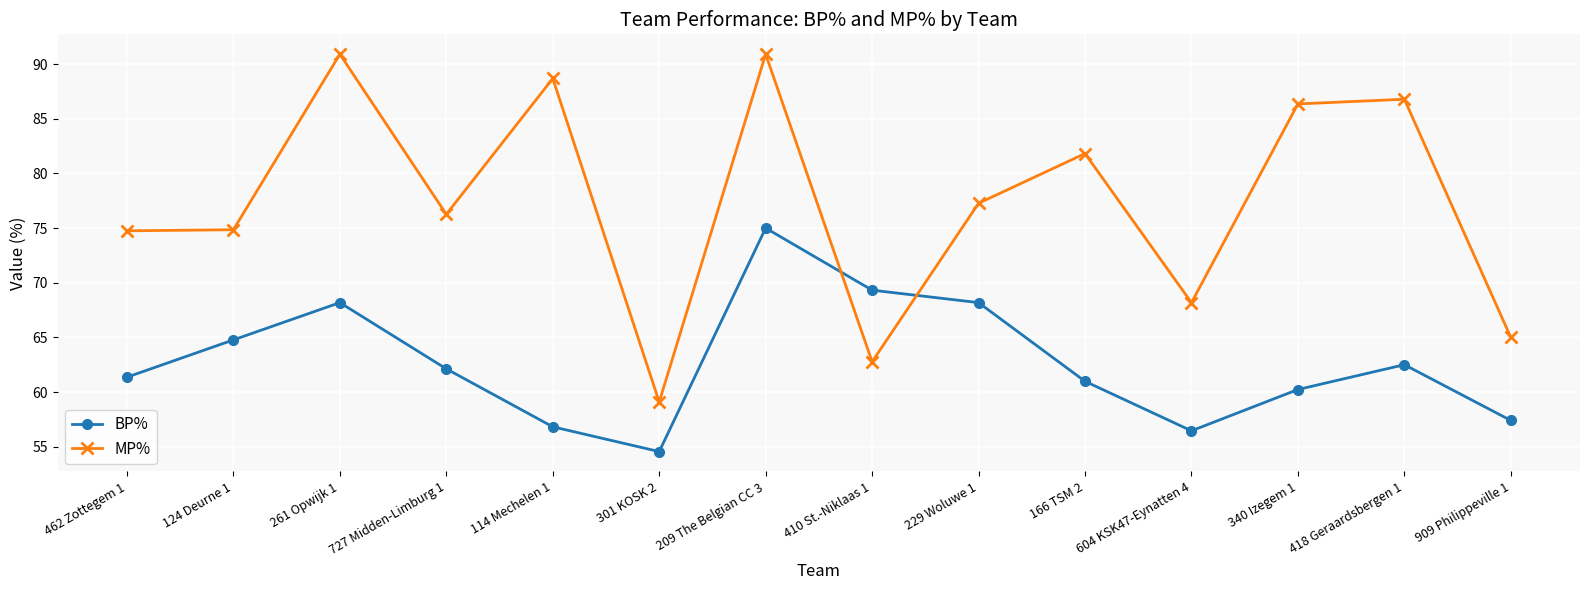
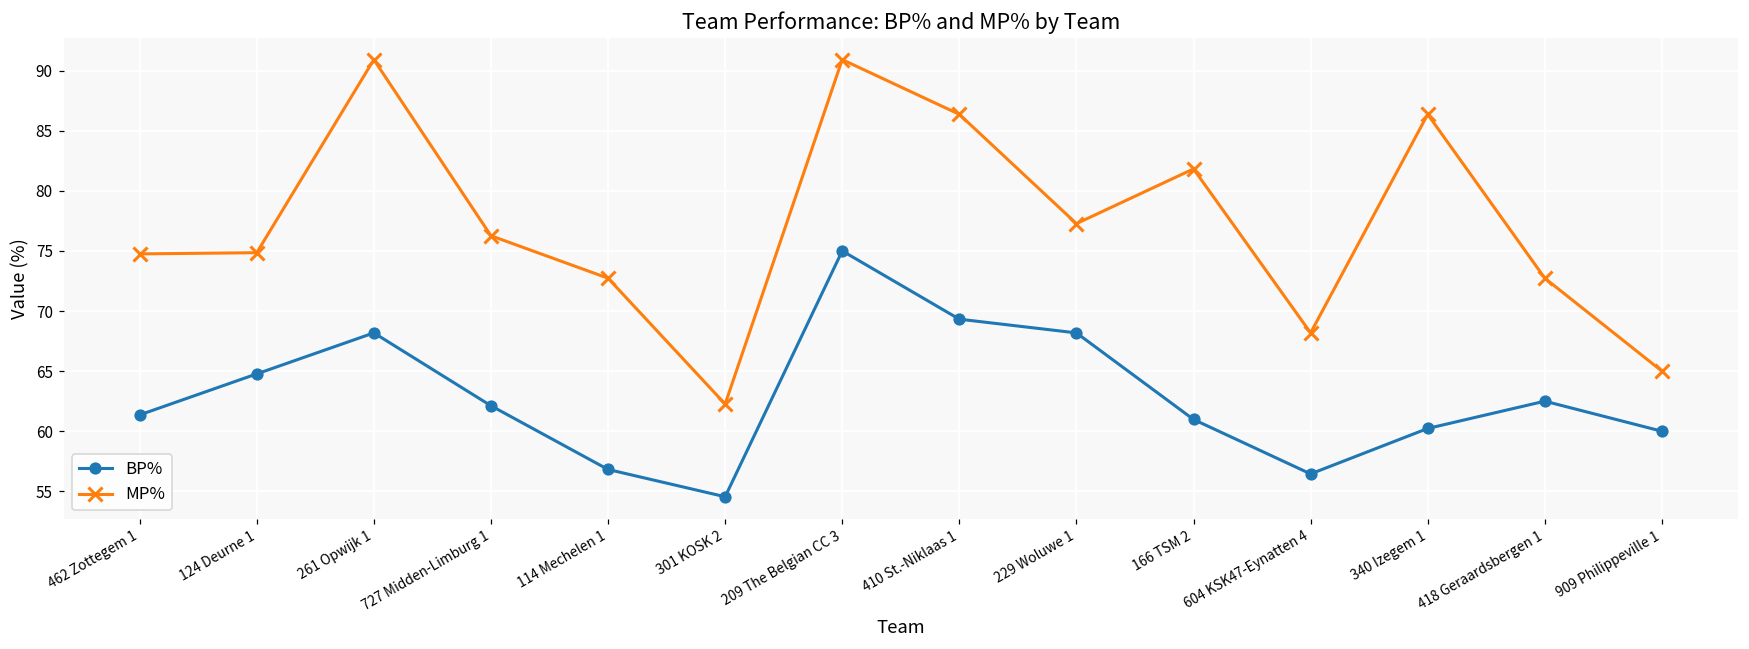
  {
    "BP%": {
      "462 Zottegem 1": 61.4,
      "124 Deurne 1": 64.8,
      "261 Opwijk 1": 68.2,
      "727 Midden-Limburg 1": 62.1,
      "114 Mechelen 1": 56.8,
      "301 KOSK 2": 54.6,
      "209 The Belgian CC 3": 75.0,
      "410 St.-Niklaas 1": 69.3,
      "229 Woluwe 1": 68.2,
      "166 TSM 2": 61.0,
      "604 KSK47-Eynatten 4": 56.5,
      "340 Izegem 1": 60.2,
      "418 Geraardsbergen 1": 62.5,
-     "909 Philippeville 1": 57.4
+     "909 Philippeville 1": 60.0
    },
    "MP%": {
      "462 Zottegem 1": 74.8,
      "124 Deurne 1": 74.9,
      "261 Opwijk 1": 90.9,
      "727 Midden-Limburg 1": 76.3,
-     "114 Mechelen 1": 88.7,
-     "301 KOSK 2": 59.1,
+     "114 Mechelen 1": 72.7,
+     "301 KOSK 2": 62.3,
      "209 The Belgian CC 3": 90.9,
-     "410 St.-Niklaas 1": 62.8,
+     "410 St.-Niklaas 1": 86.4,
      "229 Woluwe 1": 77.3,
      "166 TSM 2": 81.8,
      "604 KSK47-Eynatten 4": 68.2,
      "340 Izegem 1": 86.4,
-     "418 Geraardsbergen 1": 86.8,
+     "418 Geraardsbergen 1": 72.7,
      "909 Philippeville 1": 65.0
    }
  }
